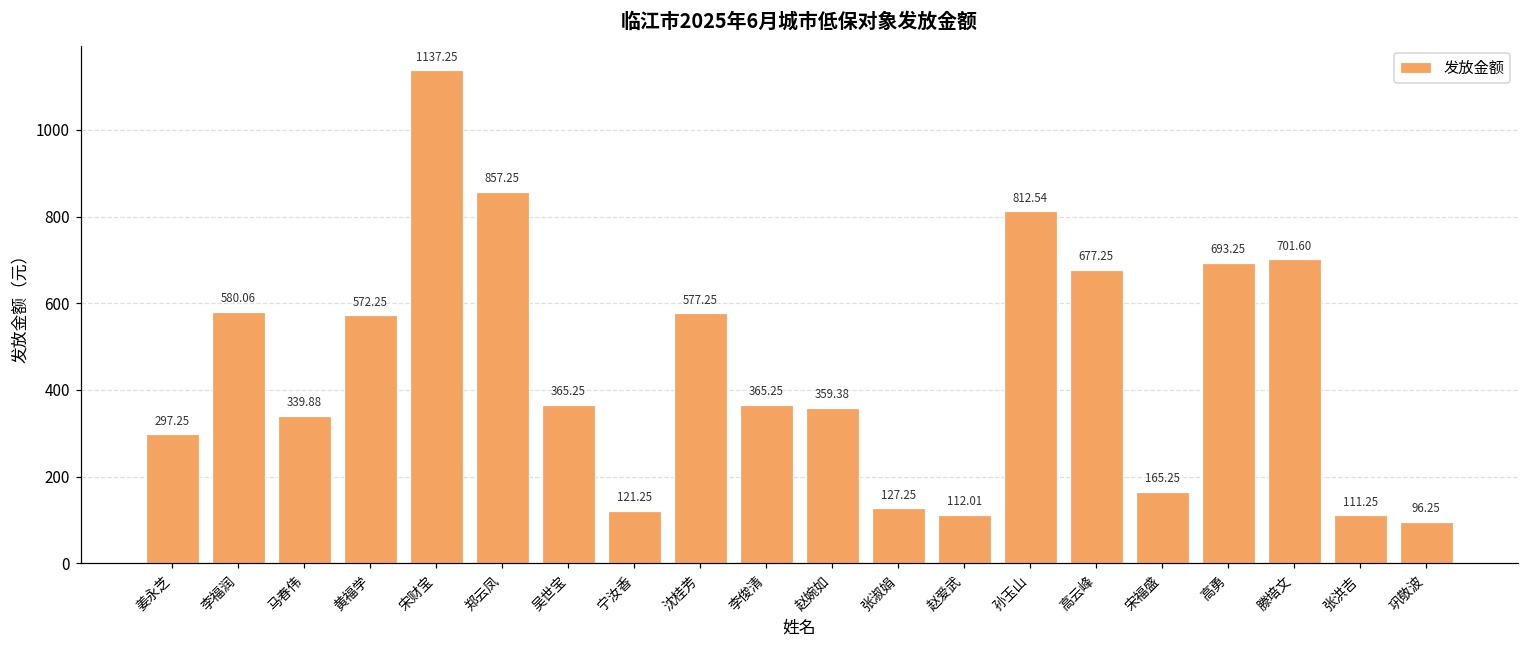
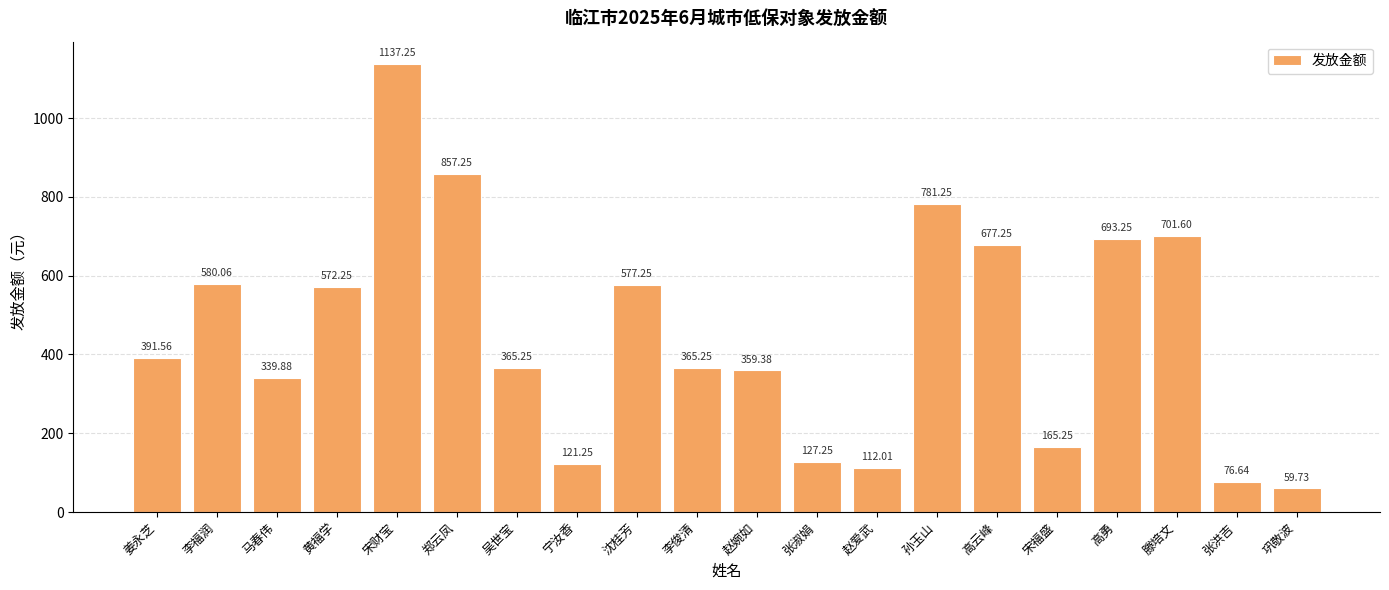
  {
-   "姜永芝": 297.25,
+   "姜永芝": 391.56,
    "李福润": 580.06,
    "马春伟": 339.88,
    "黄福学": 572.25,
    "宋财宝": 1137.25,
    "郑云凤": 857.25,
    "吴世宝": 365.25,
    "宁汝香": 121.25,
    "沈桂芳": 577.25,
    "李俊清": 365.25,
    "赵婉如": 359.38,
    "张淑娟": 127.25,
    "赵爱武": 112.01,
-   "孙玉山": 812.54,
+   "孙玉山": 781.25,
    "高云峰": 677.25,
    "宋福盛": 165.25,
    "高勇": 693.25,
    "滕培文": 701.60,
-   "张洪吉": 111.25,
-   "巩敬波": 96.25
+   "张洪吉": 76.64,
+   "巩敬波": 59.73
  }
